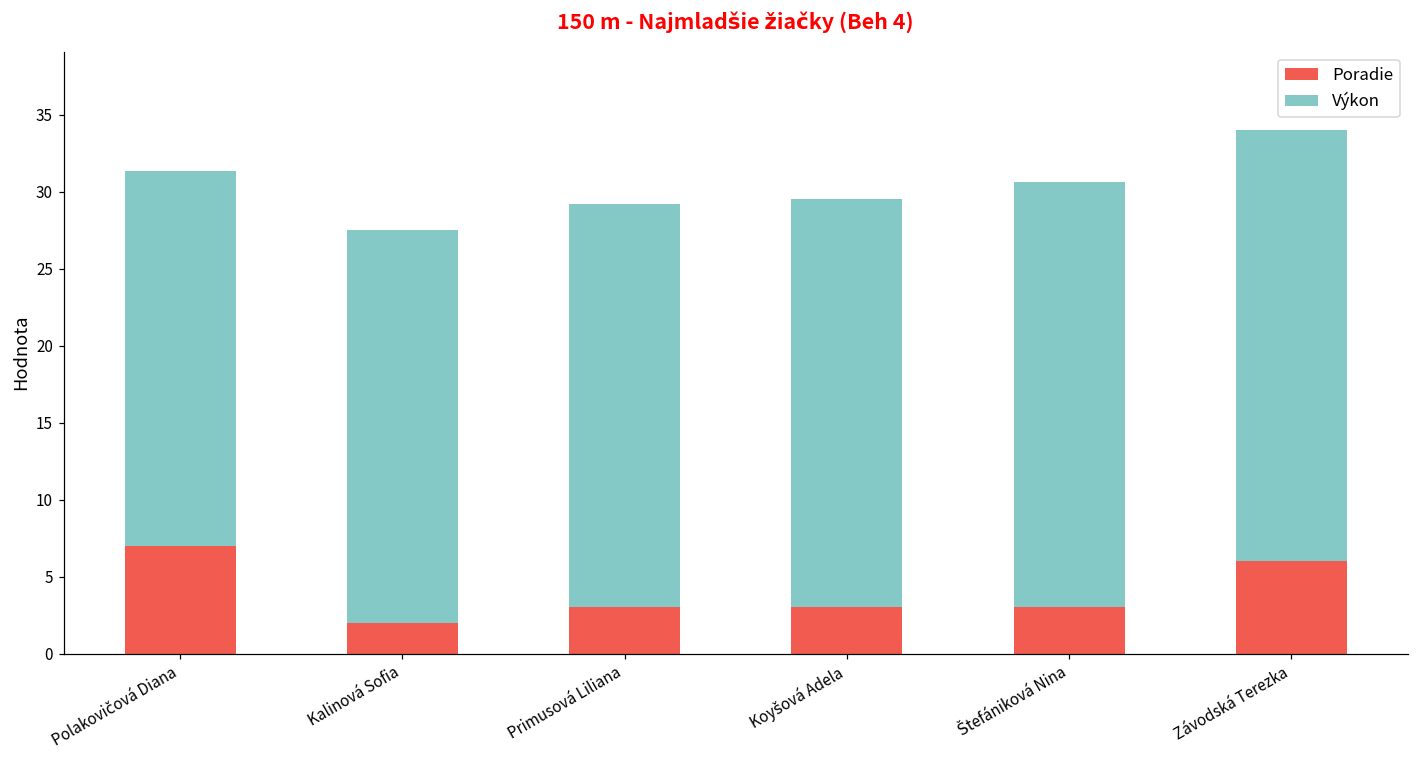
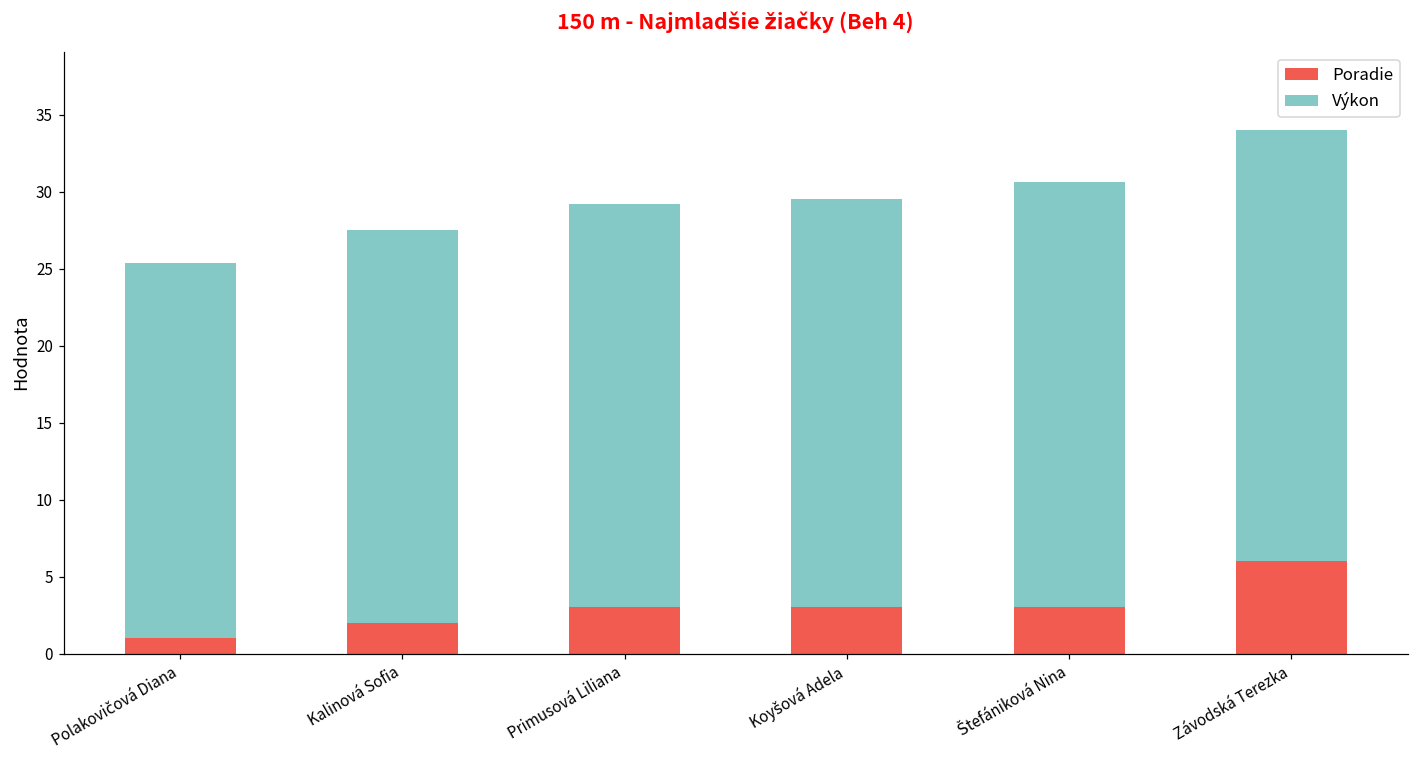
  {
    "Poradie": {
-     "Polakovičová Diana": 7,
+     "Polakovičová Diana": 1,
      "Kalinová Sofia": 2,
      "Primusová Liliana": 3,
      "Koyšová Adela": 3,
      "Štefániková Nina": 3,
      "Závodská Terezka": 6
    },
    "Výkon": {
      "Polakovičová Diana": 24.3,
      "Kalinová Sofia": 25.5,
      "Primusová Liliana": 26.2,
      "Koyšová Adela": 26.5,
      "Štefániková Nina": 27.7,
      "Závodská Terezka": 28
    }
  }
